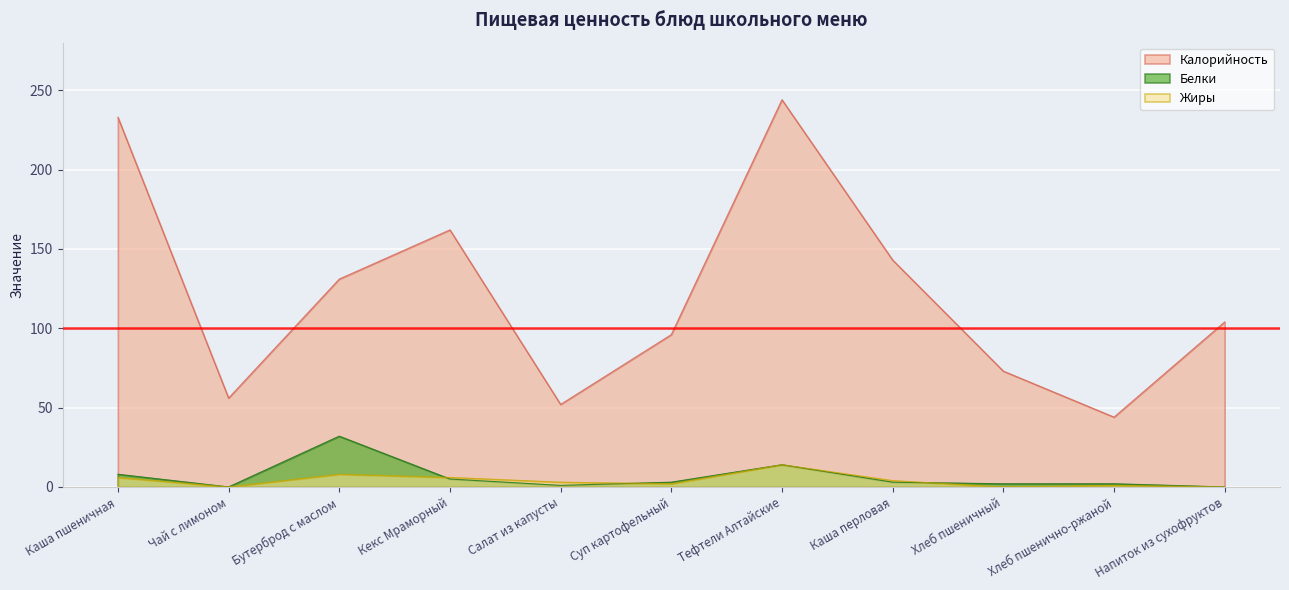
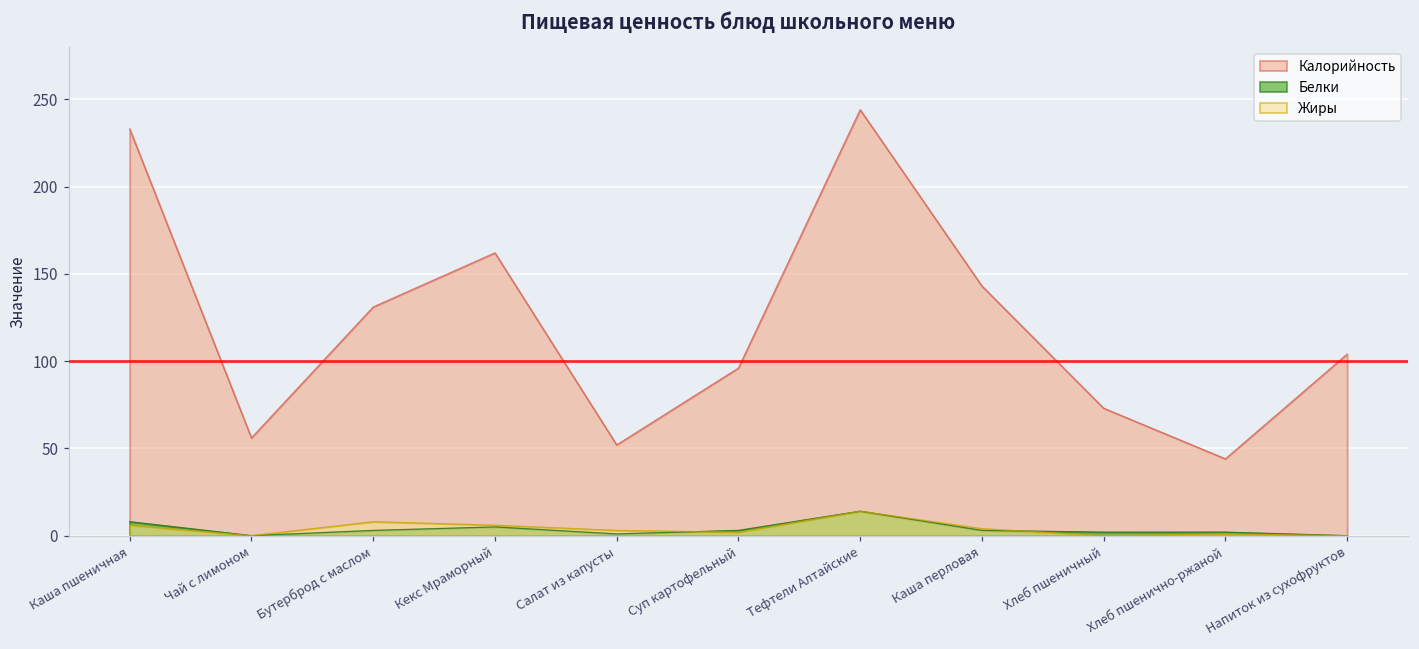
  {
    "Белки": {
      "Каша пшеничная": 8,
-     "Бутерброд с маслом": 32,
+     "Бутерброд с маслом": 3,
      "Салат из капусты": 1,
      "Хлеб пшеничный": 2
    }
  }
